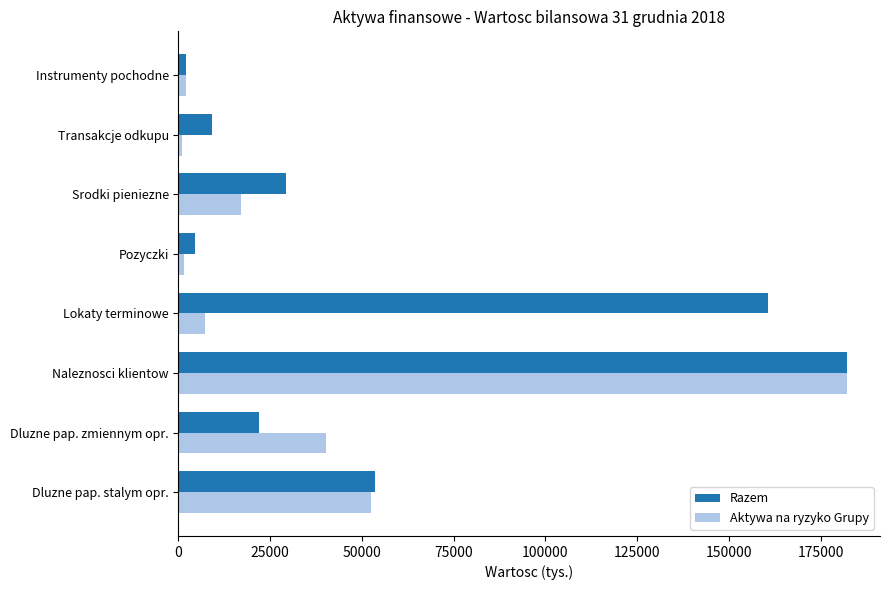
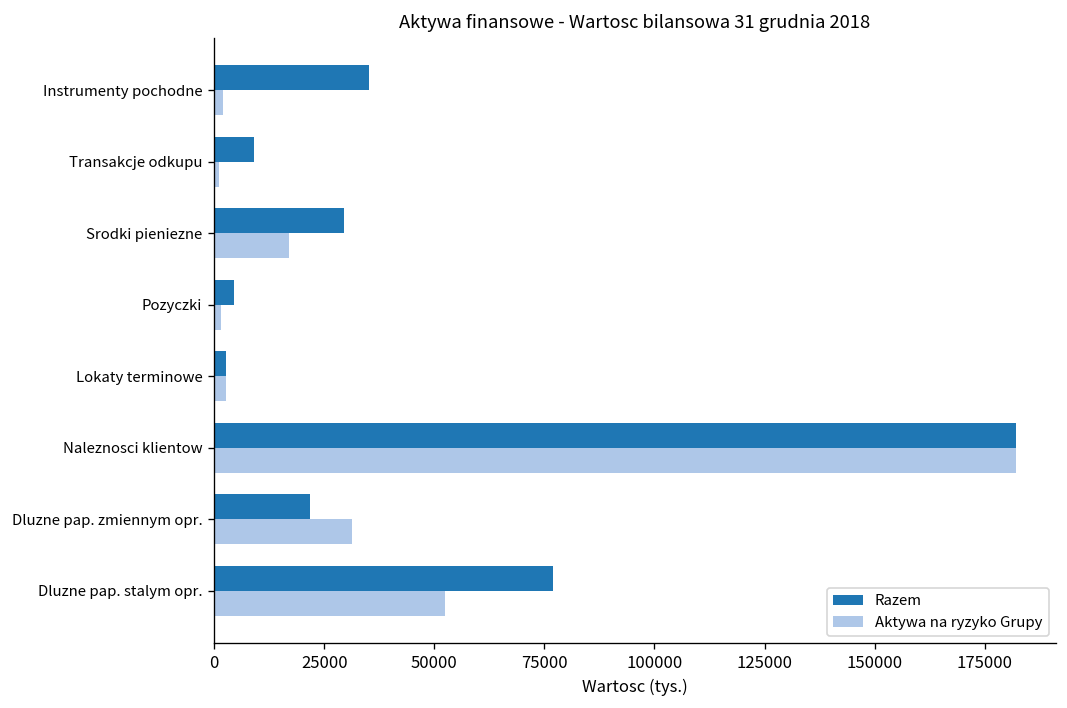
  {
    "Razem": {
-     "Instrumenty pochodne": 2000,
+     "Instrumenty pochodne": 35000,
      "Transakcje odkupu": 9000,
      "Srodki pieniezne": 29000,
      "Pozyczki": 5000,
-     "Lokaty terminowe": 161000,
+     "Lokaty terminowe": 3000,
      "Naleznosci klientow": 182000,
      "Dluzne pap. zmiennym opr.": 22000,
-     "Dluzne pap. stalym opr.": 54000
+     "Dluzne pap. stalym opr.": 77000
    },
    "Aktywa na ryzyko Grupy": {
      "Instrumenty pochodne": 2000,
      "Transakcje odkupu": 1000,
      "Srodki pieniezne": 17000,
      "Pozyczki": 2000,
-     "Lokaty terminowe": 7000,
+     "Lokaty terminowe": 3000,
      "Naleznosci klientow": 182000,
-     "Dluzne pap. zmiennym opr.": 40000,
+     "Dluzne pap. zmiennym opr.": 31000,
      "Dluzne pap. stalym opr.": 53000
    }
  }
